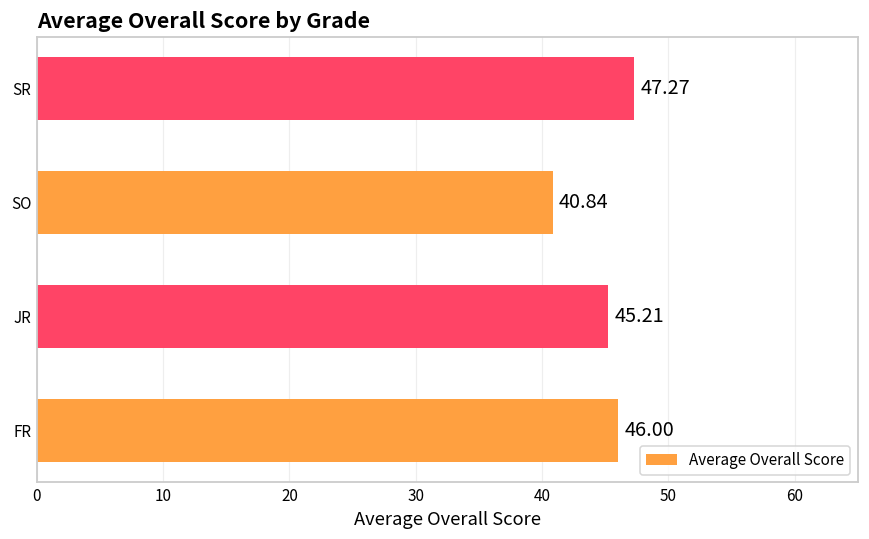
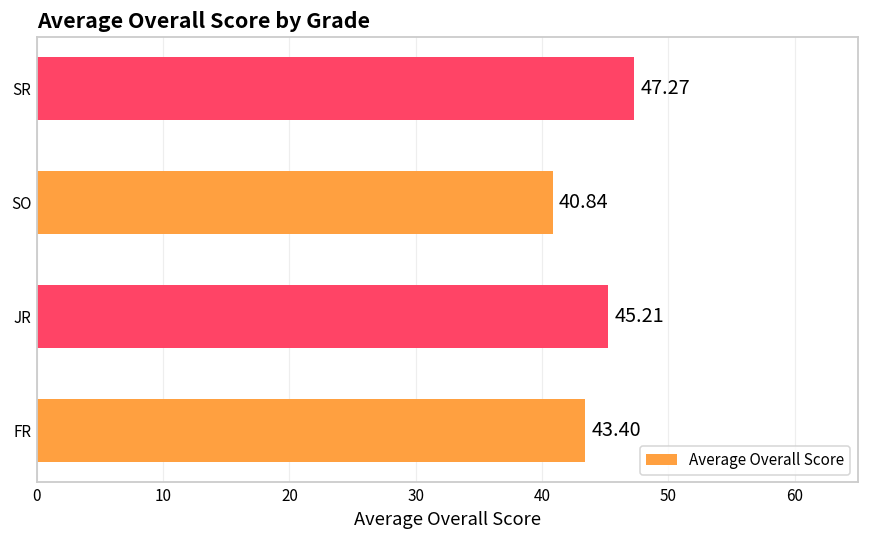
  {
    "SR": 47.27,
    "SO": 40.84,
    "JR": 45.21,
-   "FR": 46.00
+   "FR": 43.40
  }
